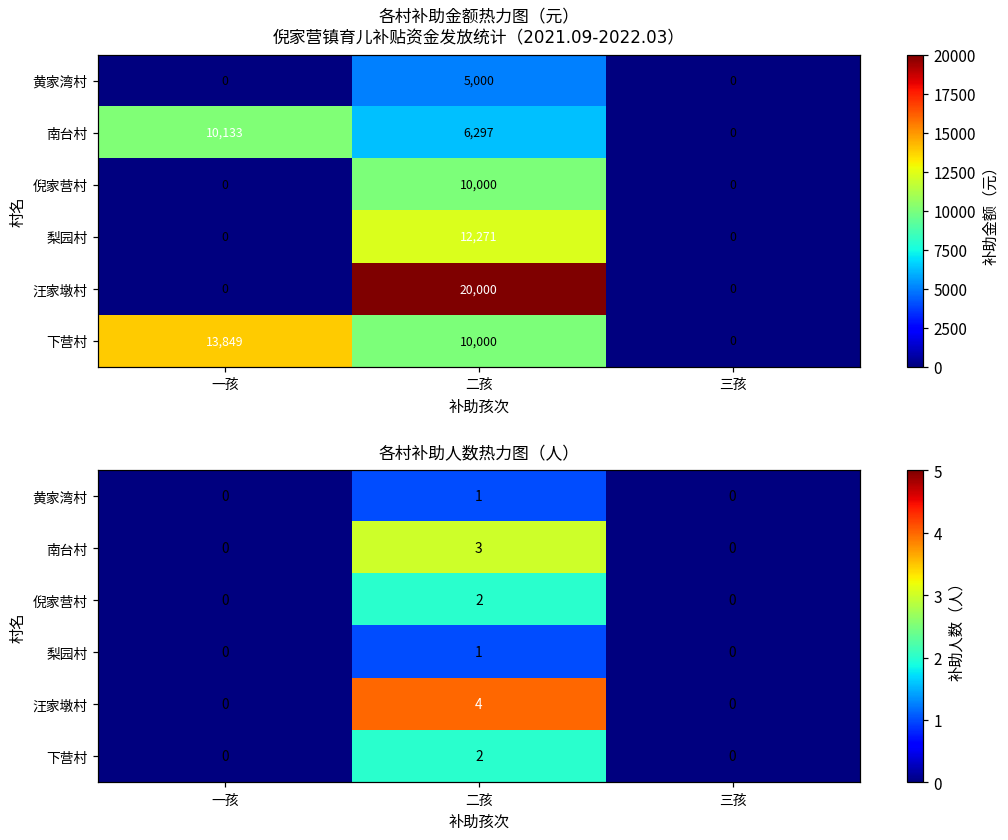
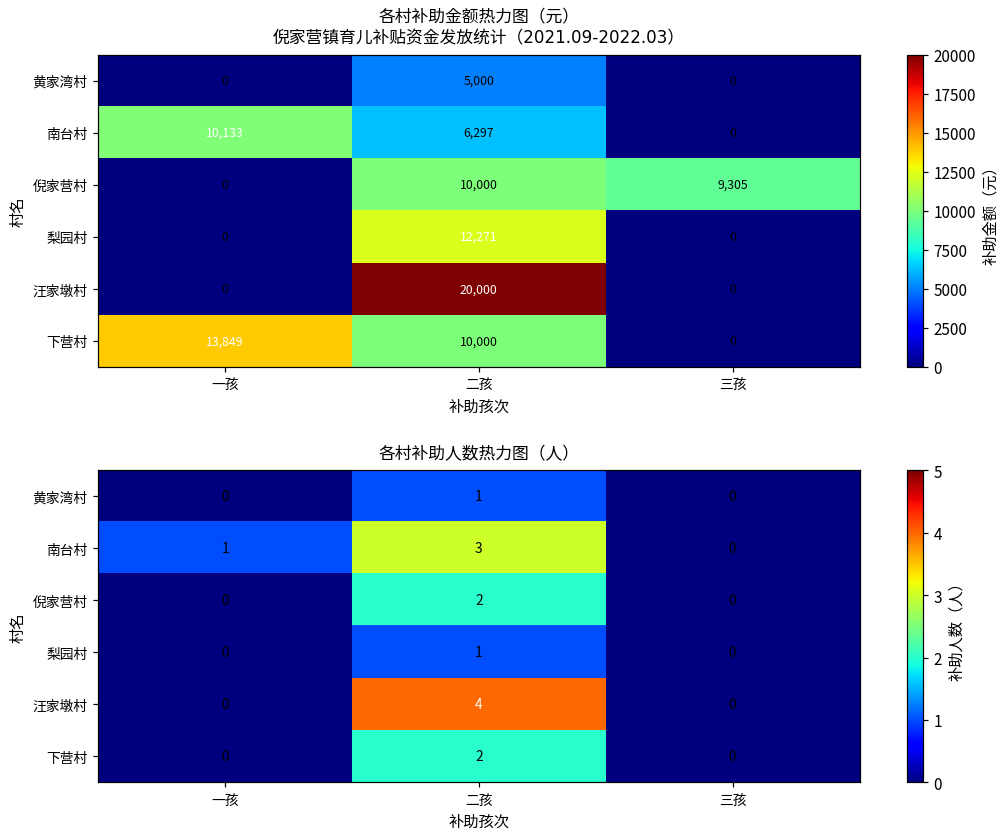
  {
    "各村补助金额热力图（元） 倪家营镇育儿补贴资金发放统计（2021.09-2022.03）": {
      "黄家湾村": {
        "一孩": "0",
        "二孩": "5,000",
        "三孩": "0"
      },
      "南台村": {
        "一孩": "10,133",
        "二孩": "6,297",
        "三孩": "0"
      },
      "倪家营村": {
        "一孩": "0",
        "二孩": "10,000",
-       "三孩": "0"
+       "三孩": "9,305"
      },
      "梨园村": {
        "一孩": "0",
        "二孩": "12,271",
        "三孩": "0"
      },
      "汪家墩村": {
        "一孩": "0",
        "二孩": "20,000",
        "三孩": "0"
      },
      "下营村": {
        "一孩": "13,849",
        "二孩": "10,000",
        "三孩": "0"
      }
    },
    "各村补助人数热力图（人）": {
      "黄家湾村": {
        "一孩": "0",
        "二孩": "1",
        "三孩": "0"
      },
      "南台村": {
-       "一孩": "0",
+       "一孩": "1",
        "二孩": "3",
        "三孩": "0"
      },
      "倪家营村": {
        "一孩": "0",
        "二孩": "2",
        "三孩": "0"
      },
      "梨园村": {
        "一孩": "0",
        "二孩": "1",
        "三孩": "0"
      },
      "汪家墩村": {
        "一孩": "0",
        "二孩": "4",
        "三孩": "0"
      },
      "下营村": {
        "一孩": "0",
        "二孩": "2",
        "三孩": "0"
      }
    }
  }
